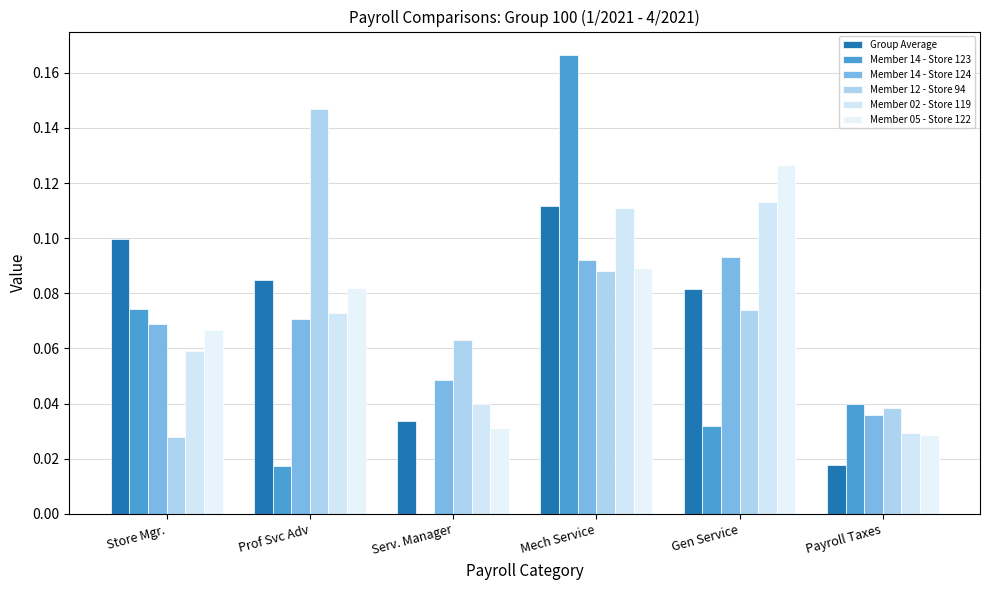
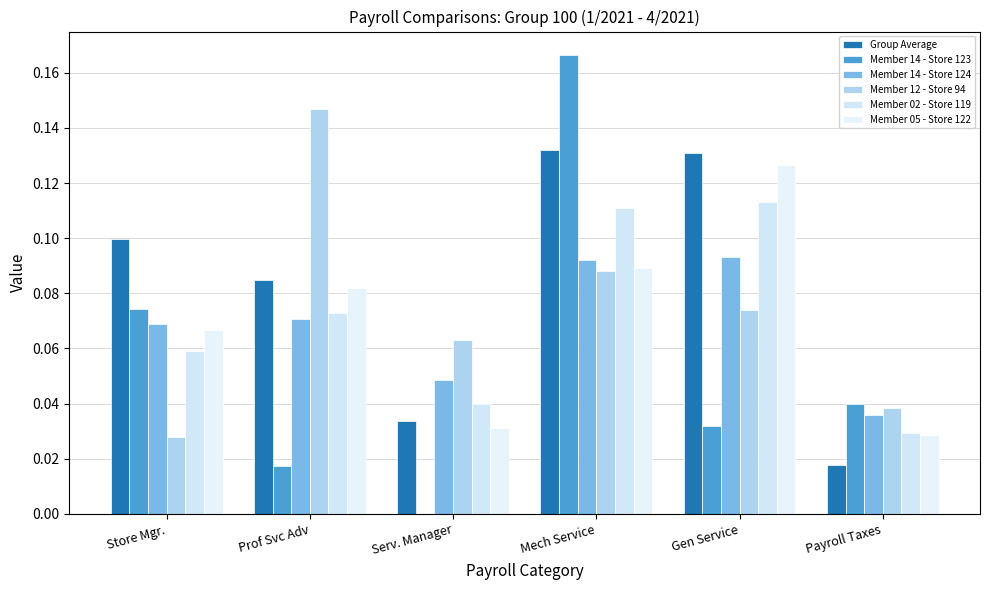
  {
    "Group Average": {
      "Store Mgr.": 0.100,
      "Prof Svc Adv": 0.085,
      "Serv. Manager": 0.034,
-     "Mech Service": 0.112,
-     "Gen Service": 0.082,
+     "Mech Service": 0.132,
+     "Gen Service": 0.131,
      "Payroll Taxes": 0.018
    }
  }
